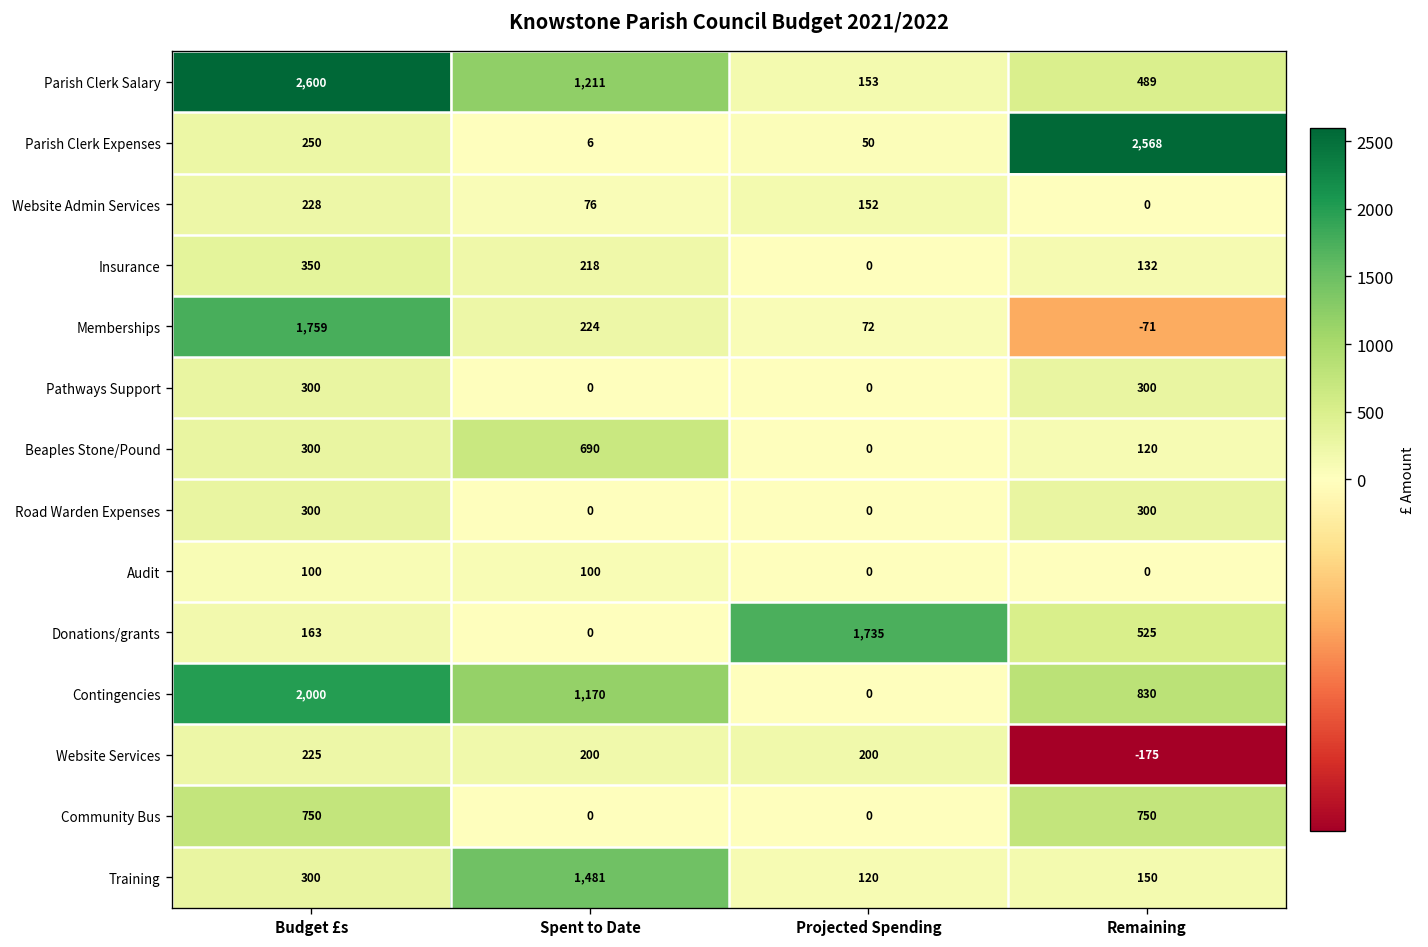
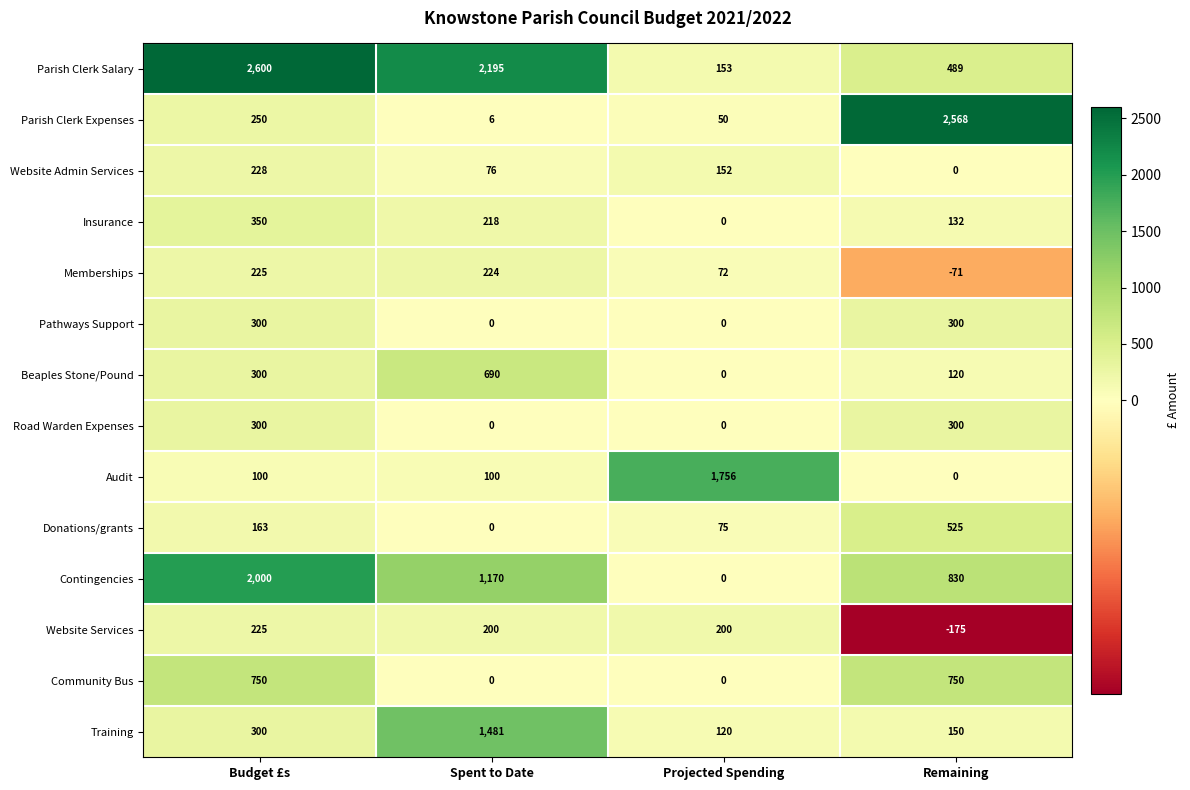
  {
    "Parish Clerk Salary": {
      "Budget £s": "2,600",
-     "Spent to Date": "1,211",
+     "Spent to Date": "2,195",
      "Projected Spending": "153",
      "Remaining": "489"
    },
    "Parish Clerk Expenses": {
      "Budget £s": "250",
      "Spent to Date": "6",
      "Projected Spending": "50",
      "Remaining": "2,568"
    },
    "Website Admin Services": {
      "Budget £s": "228",
      "Spent to Date": "76",
      "Projected Spending": "152",
      "Remaining": "0"
    },
    "Insurance": {
      "Budget £s": "350",
      "Spent to Date": "218",
      "Projected Spending": "0",
      "Remaining": "132"
    },
    "Memberships": {
-     "Budget £s": "1,759",
+     "Budget £s": "225",
      "Spent to Date": "224",
      "Projected Spending": "72",
      "Remaining": "-71"
    },
    "Pathways Support": {
      "Budget £s": "300",
      "Spent to Date": "0",
      "Projected Spending": "0",
      "Remaining": "300"
    },
    "Beaples Stone/Pound": {
      "Budget £s": "300",
      "Spent to Date": "690",
      "Projected Spending": "0",
      "Remaining": "120"
    },
    "Road Warden Expenses": {
      "Budget £s": "300",
      "Spent to Date": "0",
      "Projected Spending": "0",
      "Remaining": "300"
    },
    "Audit": {
      "Budget £s": "100",
      "Spent to Date": "100",
-     "Projected Spending": "0",
+     "Projected Spending": "1,756",
      "Remaining": "0"
    },
    "Donations/grants": {
      "Budget £s": "163",
      "Spent to Date": "0",
-     "Projected Spending": "1,735",
+     "Projected Spending": "75",
      "Remaining": "525"
    },
    "Contingencies": {
      "Budget £s": "2,000",
      "Spent to Date": "1,170",
      "Projected Spending": "0",
      "Remaining": "830"
    },
    "Website Services": {
      "Budget £s": "225",
      "Spent to Date": "200",
      "Projected Spending": "200",
      "Remaining": "-175"
    },
    "Community Bus": {
      "Budget £s": "750",
      "Spent to Date": "0",
      "Projected Spending": "0",
      "Remaining": "750"
    },
    "Training": {
      "Budget £s": "300",
      "Spent to Date": "1,481",
      "Projected Spending": "120",
      "Remaining": "150"
    }
  }
